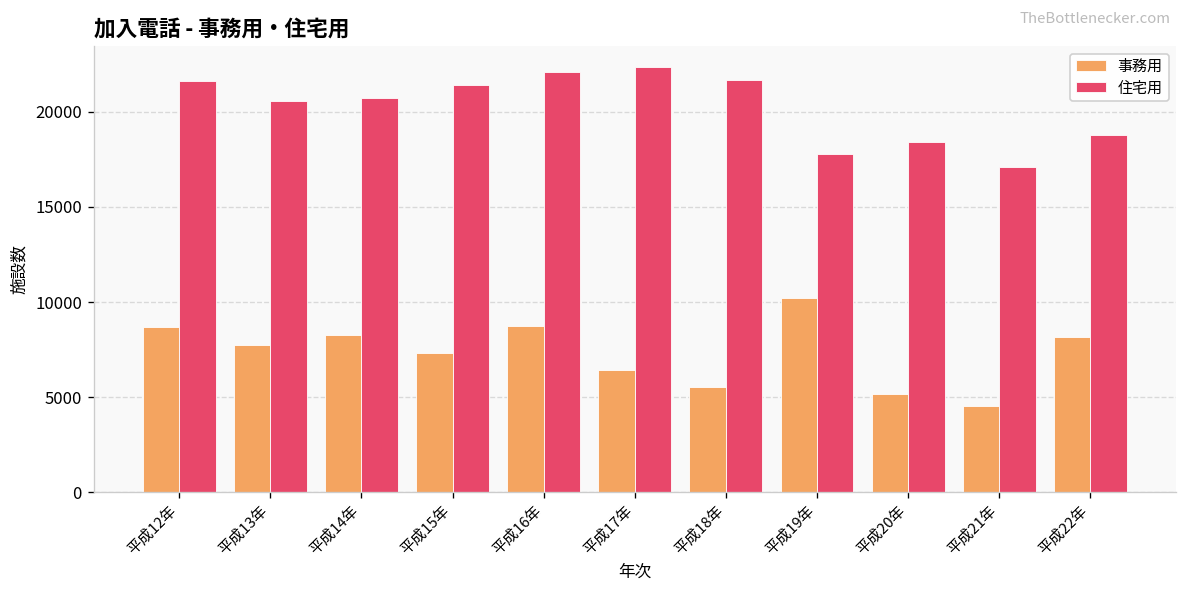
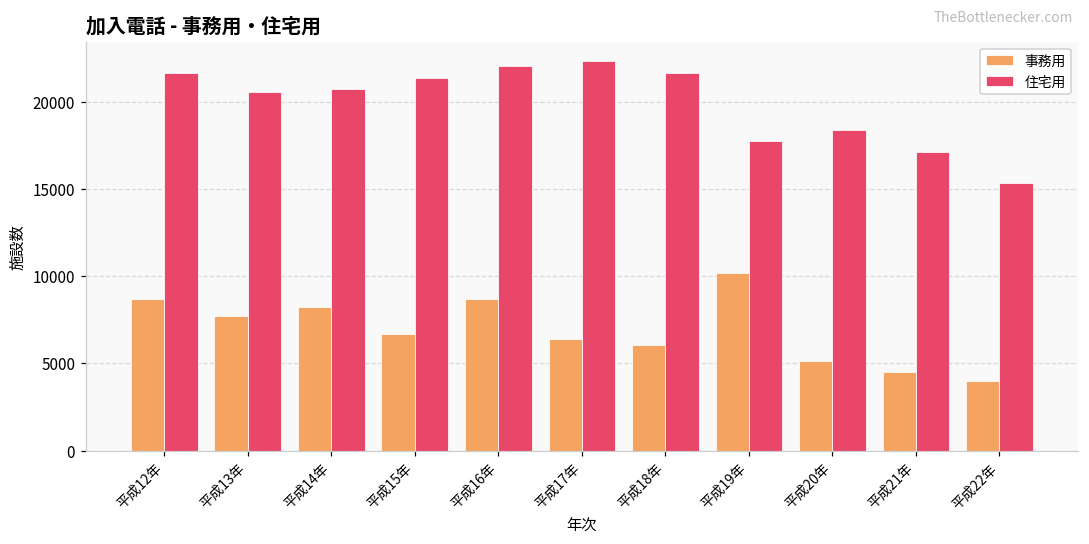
  {
    "事務用": {
      "平成12年": 8700,
      "平成13年": 7700,
      "平成14年": 8300,
-     "平成15年": 7300,
+     "平成15年": 6700,
      "平成16年": 8700,
      "平成17年": 6400,
-     "平成18年": 5500,
+     "平成18年": 6100,
      "平成19年": 10200,
      "平成20年": 5100,
      "平成21年": 4500,
-     "平成22年": 8100
+     "平成22年": 4000
    },
    "住宅用": {
      "平成12年": 21600,
      "平成13年": 20600,
      "平成14年": 20700,
      "平成15年": 21400,
      "平成16年": 22100,
      "平成17年": 22300,
      "平成18年": 21700,
      "平成19年": 17800,
      "平成20年": 18400,
      "平成21年": 17100,
-     "平成22年": 18800
+     "平成22年": 15400
    }
  }
